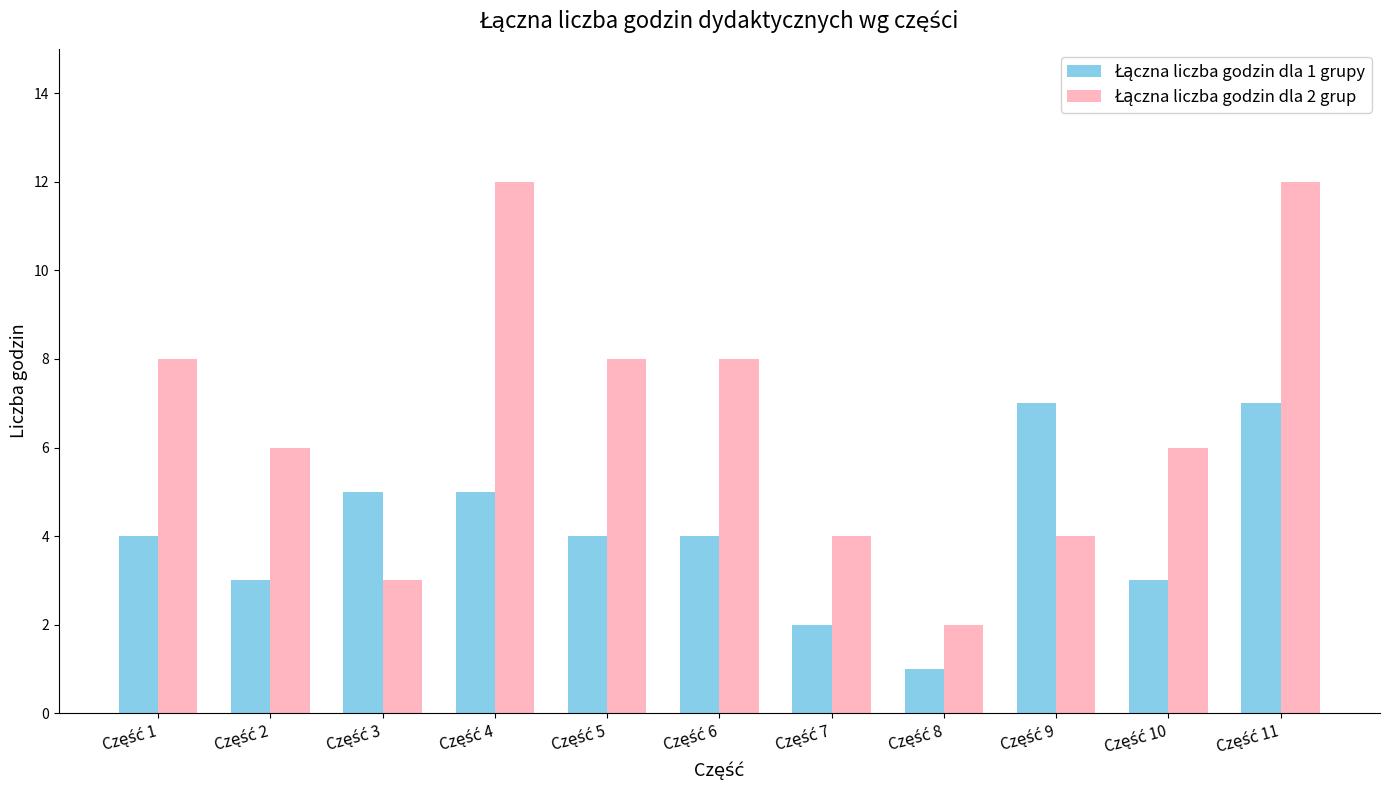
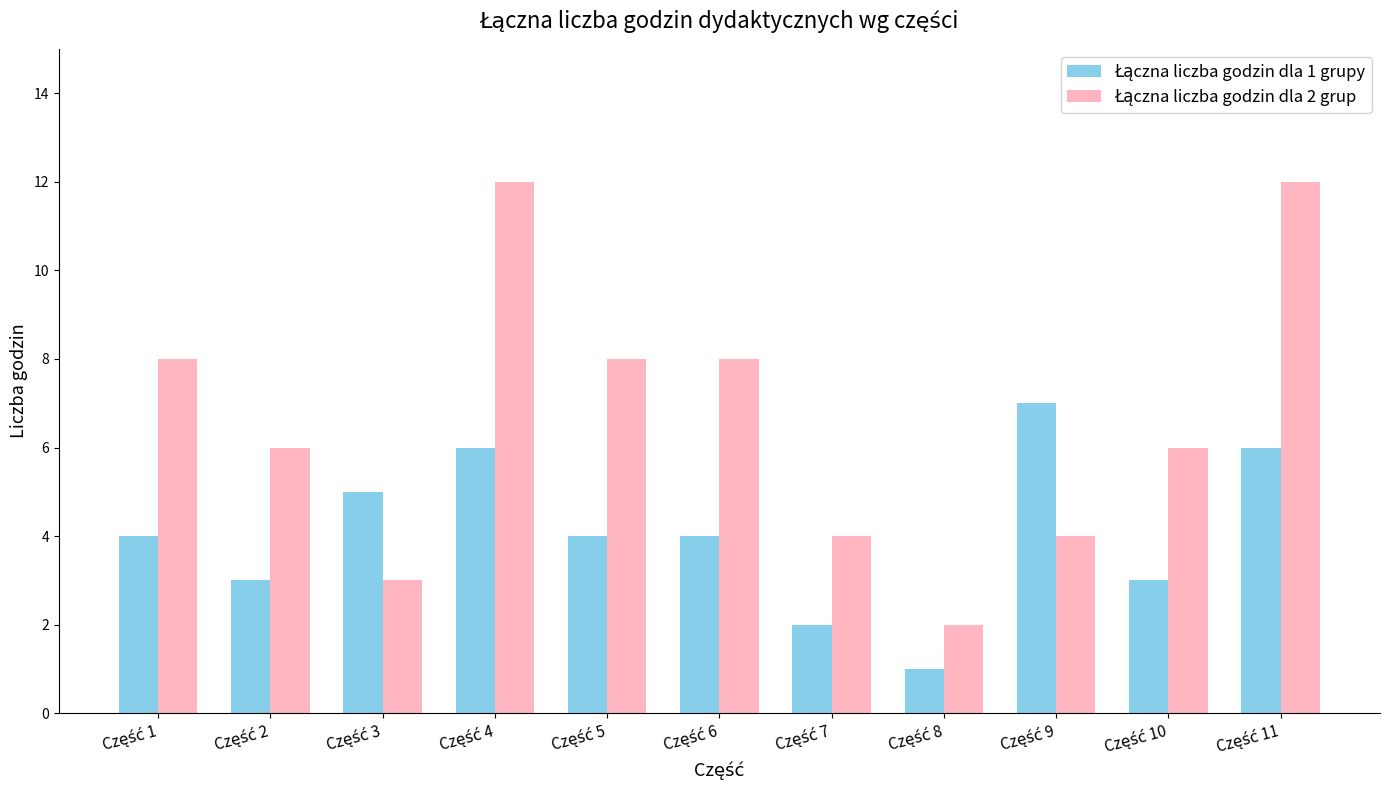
  {
    "Łączna liczba godzin dla 1 grupy": {
      "Część 1": 4,
      "Część 2": 3,
      "Część 3": 5,
-     "Część 4": 5,
+     "Część 4": 6,
      "Część 5": 4,
      "Część 6": 4,
      "Część 7": 2,
      "Część 8": 1,
      "Część 9": 7,
      "Część 10": 3,
-     "Część 11": 7
+     "Część 11": 6
    },
    "Łączna liczba godzin dla 2 grup": {
      "Część 1": 8,
      "Część 2": 6,
      "Część 3": 3,
      "Część 4": 12,
      "Część 5": 8,
      "Część 6": 8,
      "Część 7": 4,
      "Część 8": 2,
      "Część 9": 4,
      "Część 10": 6,
      "Część 11": 12
    }
  }
